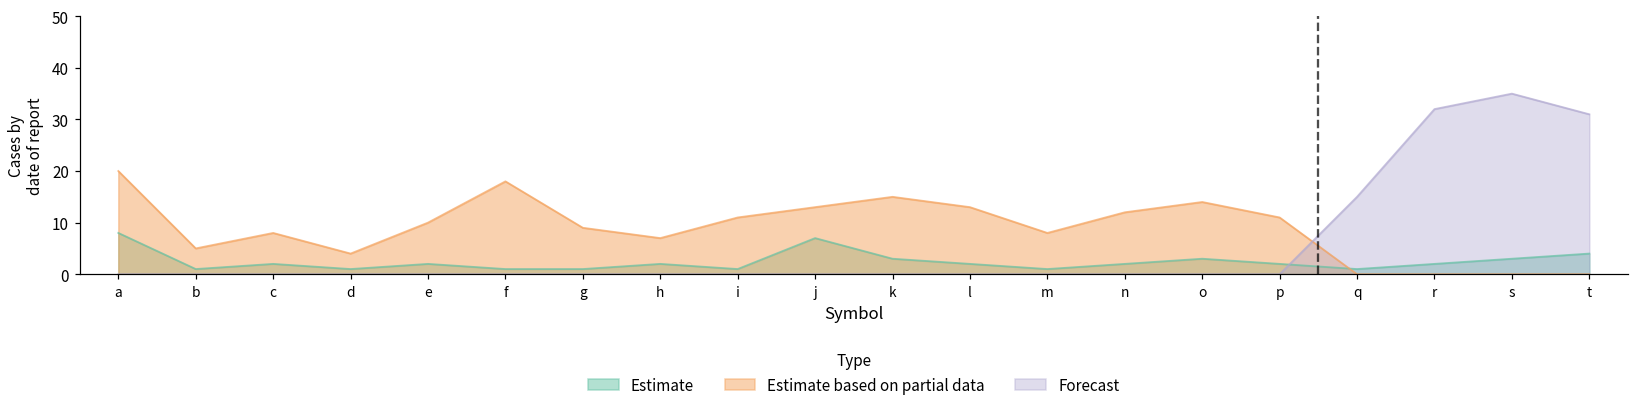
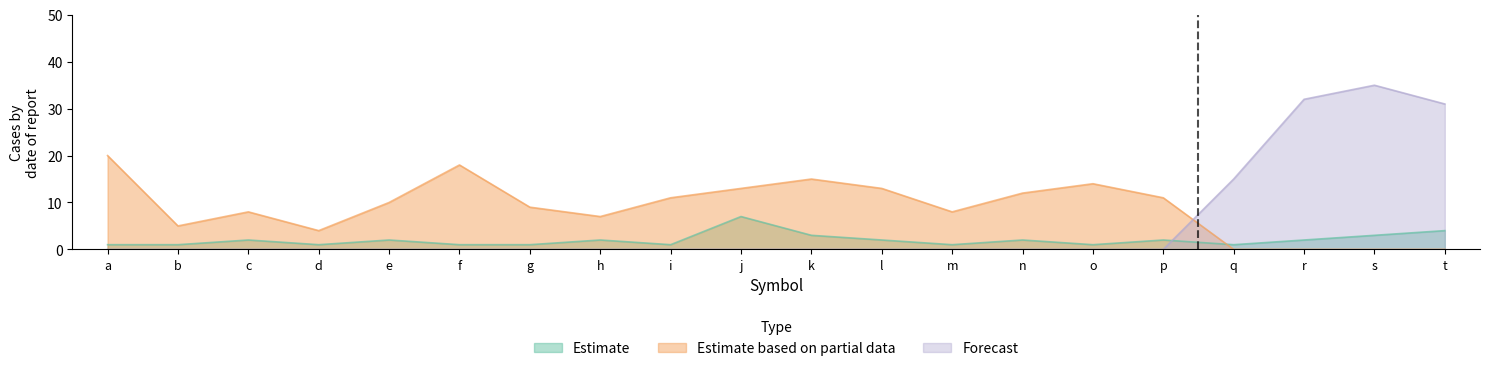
  {
    "Estimate": {
-     "a": 8,
+     "a": 1,
      "b": 1,
      "c": 2,
      "d": 1,
      "e": 2,
      "f": 1,
      "g": 1,
      "h": 2,
      "i": 1,
      "j": 7,
      "k": 3,
      "l": 2,
      "m": 1,
      "n": 2,
-     "o": 3,
+     "o": 1,
      "p": 2,
      "q": 1,
      "r": 2,
      "s": 3,
      "t": 4
    },
    "Estimate based on partial data": {
      "a": 20,
      "b": 5,
      "c": 8,
      "d": 4,
      "e": 10,
      "f": 18,
      "g": 9,
      "h": 7,
      "i": 11,
      "j": 13,
      "k": 15,
      "l": 13,
      "m": 8,
      "n": 12,
      "o": 14,
      "p": 11,
      "q": 0,
      "r": 0,
      "s": 0,
      "t": 0
    },
    "Forecast": {
      "a": 0,
      "b": 0,
      "c": 0,
      "d": 0,
      "e": 0,
      "f": 0,
      "g": 0,
      "h": 0,
      "i": 0,
      "j": 0,
      "k": 0,
      "l": 0,
      "m": 0,
      "n": 0,
      "o": 0,
      "p": 0,
      "q": 15,
      "r": 32,
      "s": 35,
      "t": 31
    }
  }
